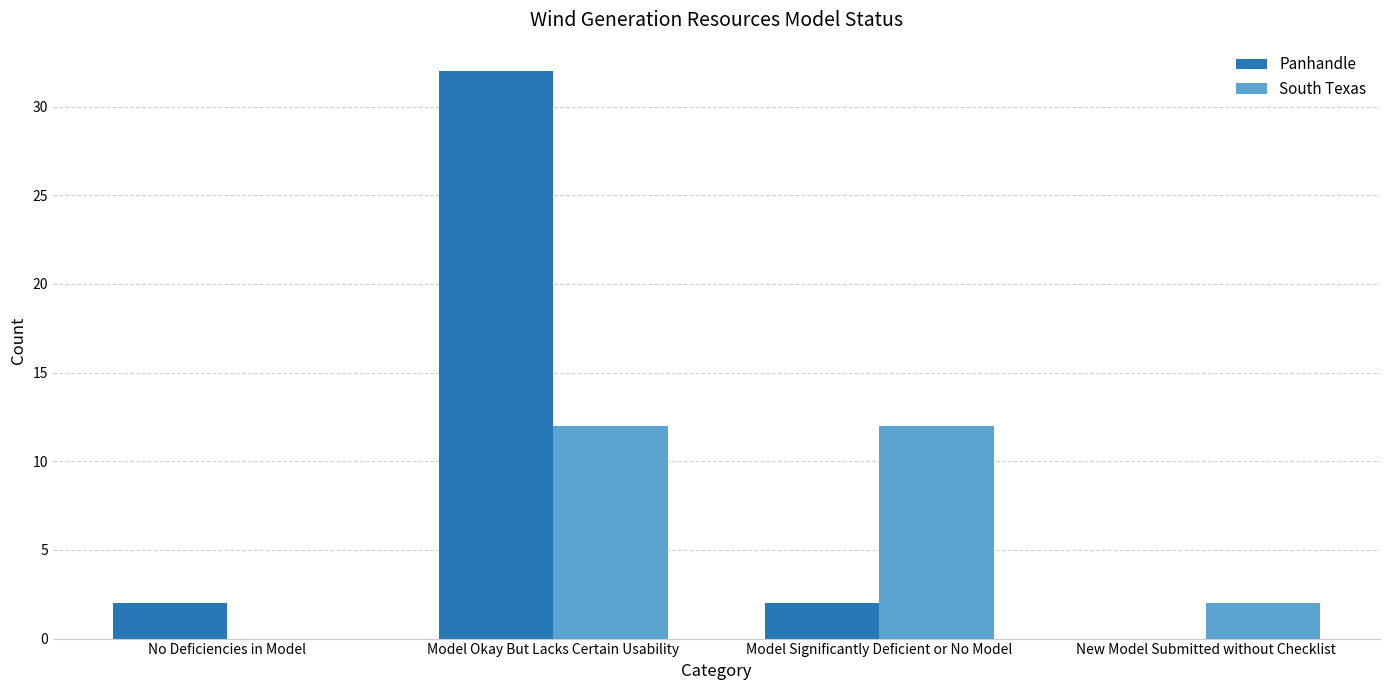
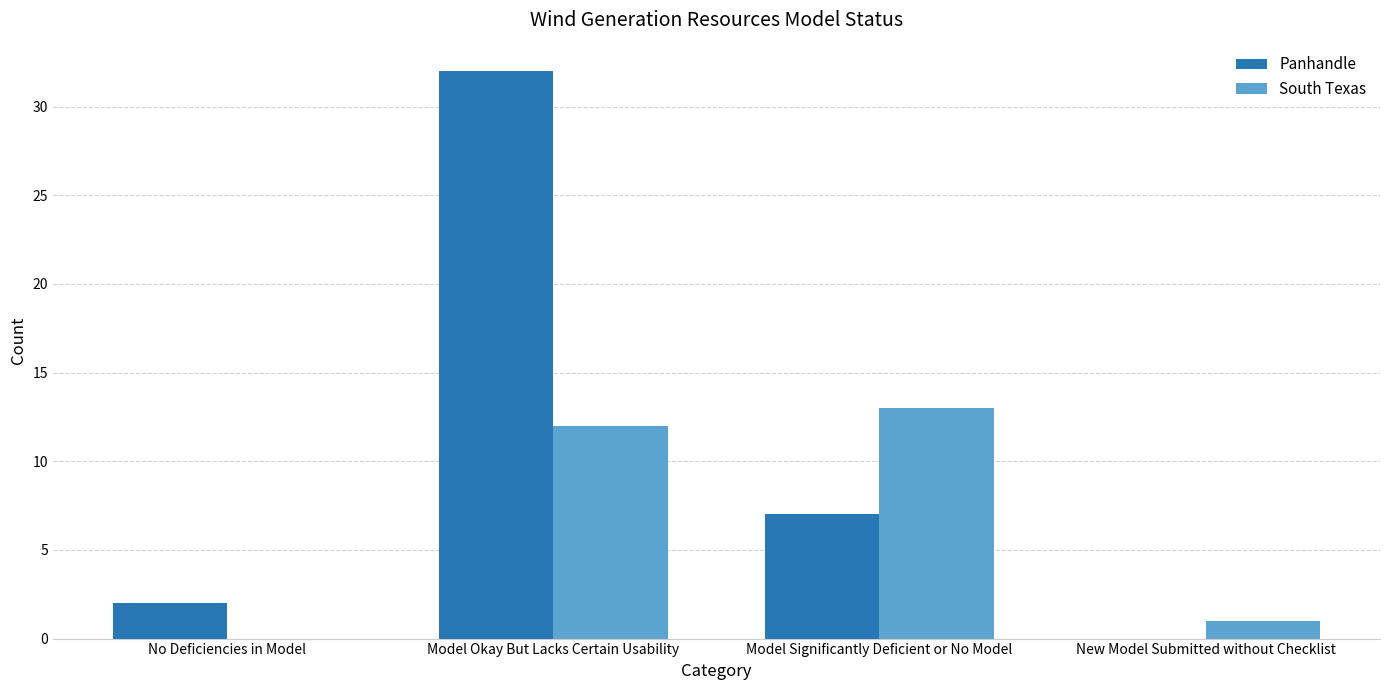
  {
    "Panhandle": {
      "No Deficiencies in Model": 2,
      "Model Okay But Lacks Certain Usability": 32,
-     "Model Significantly Deficient or No Model": 2,
+     "Model Significantly Deficient or No Model": 7,
      "New Model Submitted without Checklist": 0
    },
    "South Texas": {
      "No Deficiencies in Model": 0,
      "Model Okay But Lacks Certain Usability": 12,
-     "Model Significantly Deficient or No Model": 12,
-     "New Model Submitted without Checklist": 2
+     "Model Significantly Deficient or No Model": 13,
+     "New Model Submitted without Checklist": 1
    }
  }
